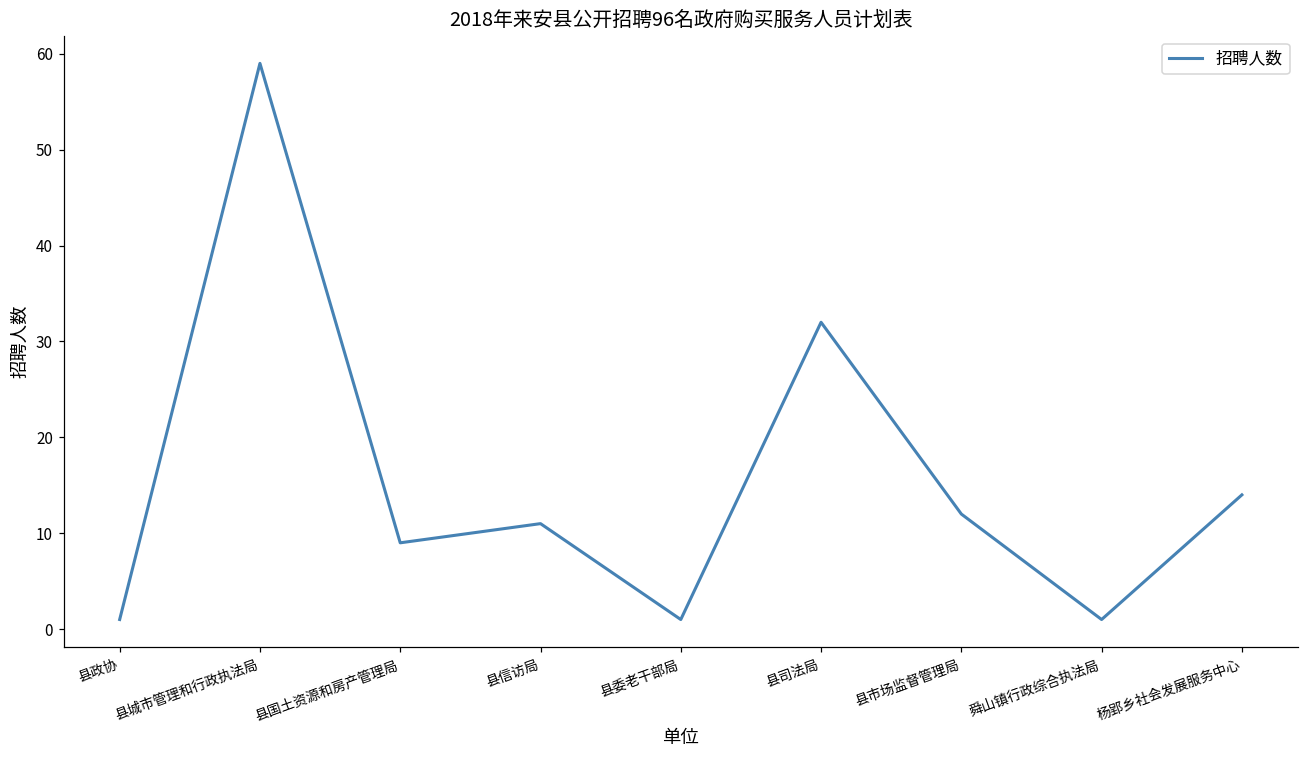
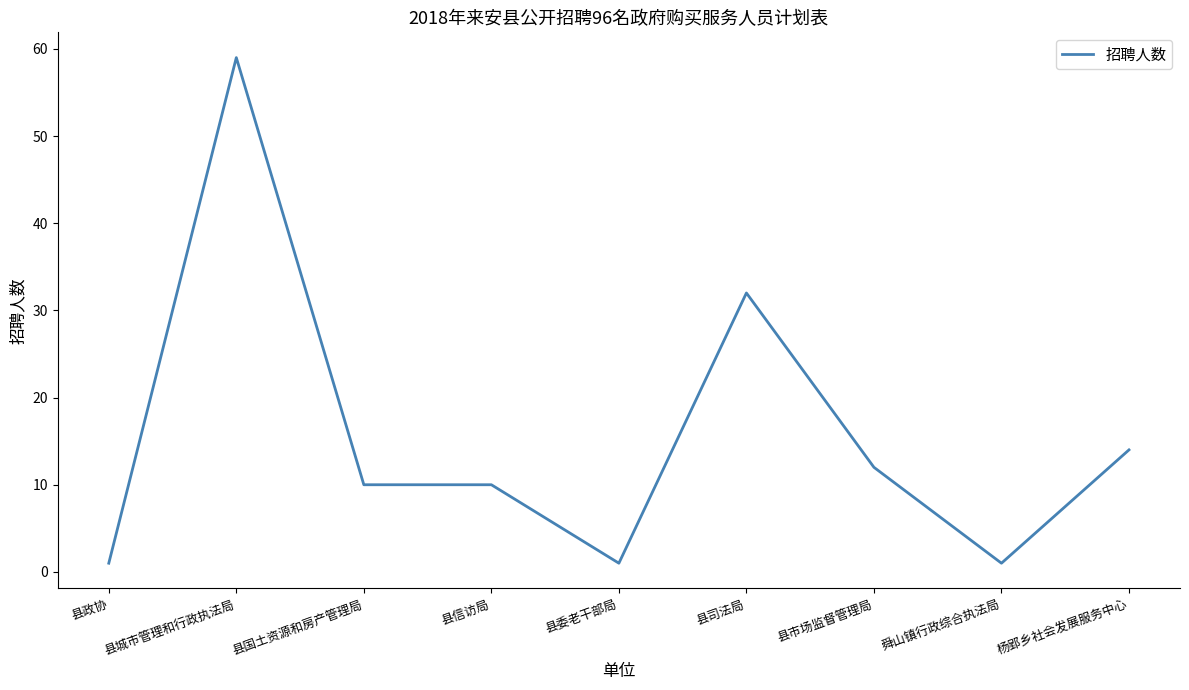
  {
    "县政协": 1,
    "县城市管理和行政执法局": 59,
-   "县国土资源和房产管理局": 9,
-   "县信访局": 11,
+   "县国土资源和房产管理局": 10,
+   "县信访局": 10,
    "县委老干部局": 1,
    "县司法局": 32,
    "县市场监督管理局": 12,
    "舜山镇行政综合执法局": 1,
    "杨郢乡社会发展服务中心": 14
  }
